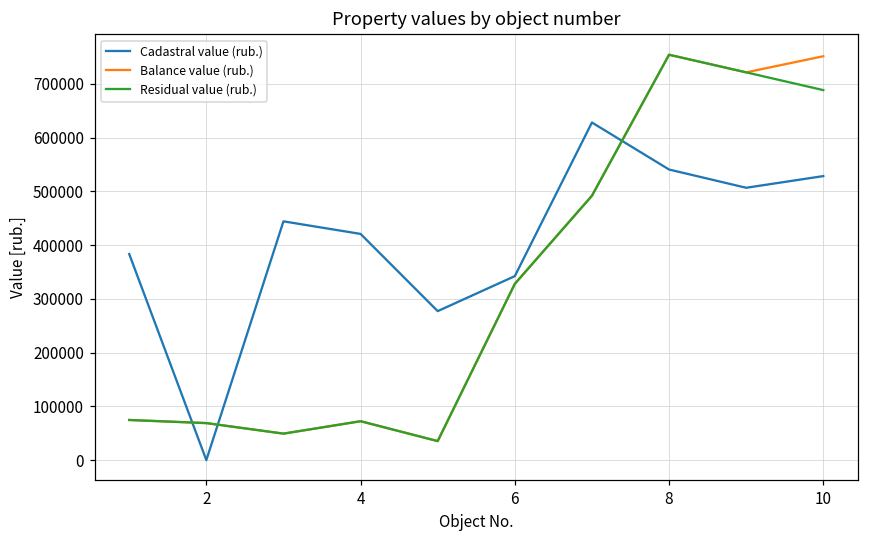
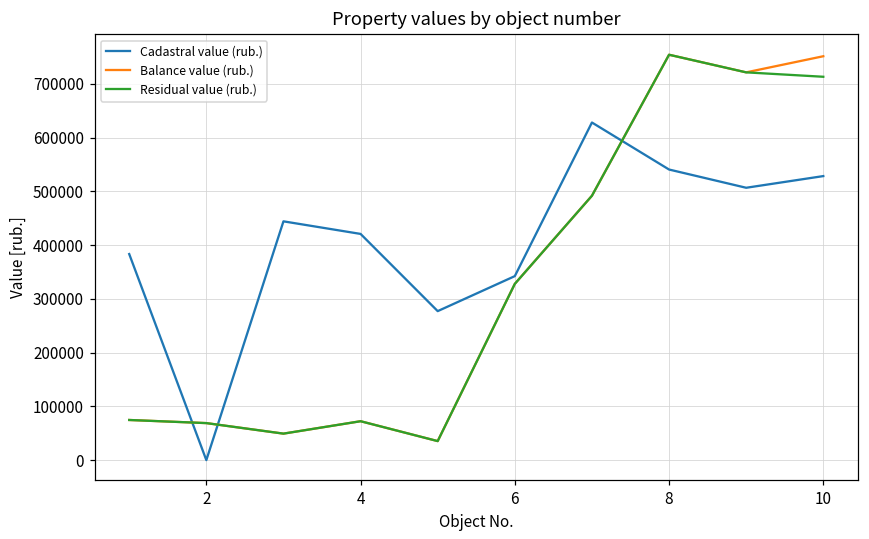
  {
    "Cadastral value (rub.)": {
      "2": 0,
      "4": 420000,
      "6": 340000,
      "8": 540000,
      "10": 530000
    },
    "Balance value (rub.)": {
      "10": 750000
    },
    "Residual value (rub.)": {
-     "10": 690000
+     "10": 710000
    }
  }
